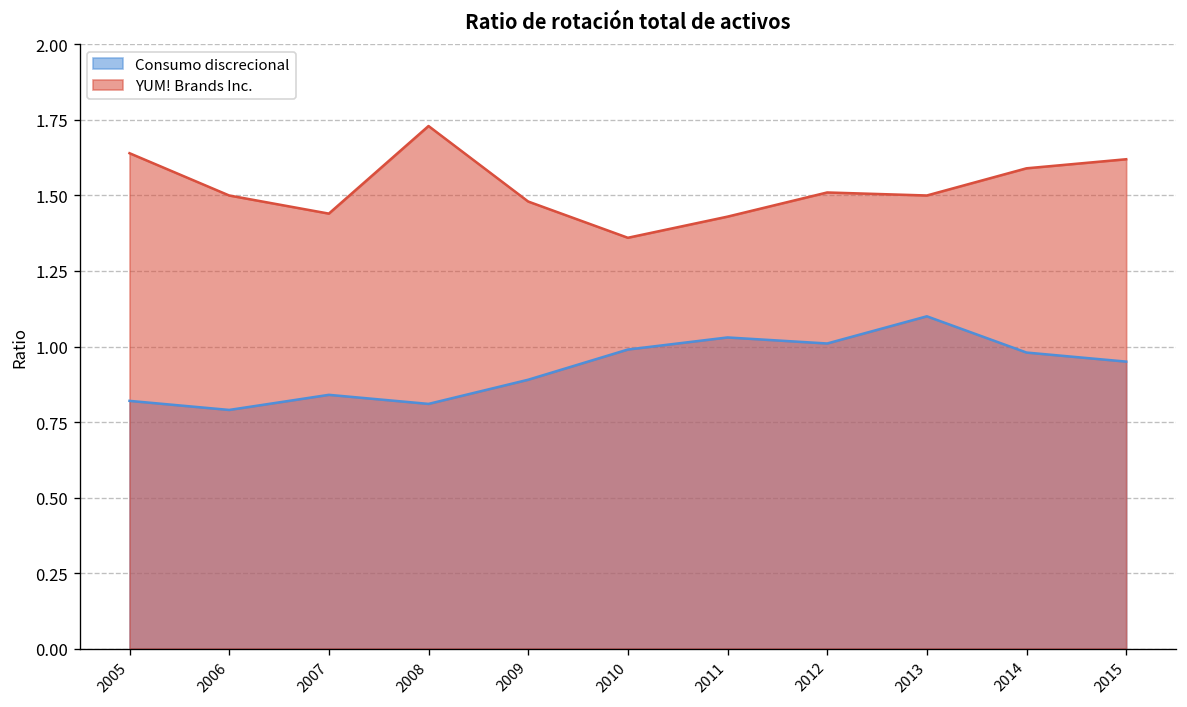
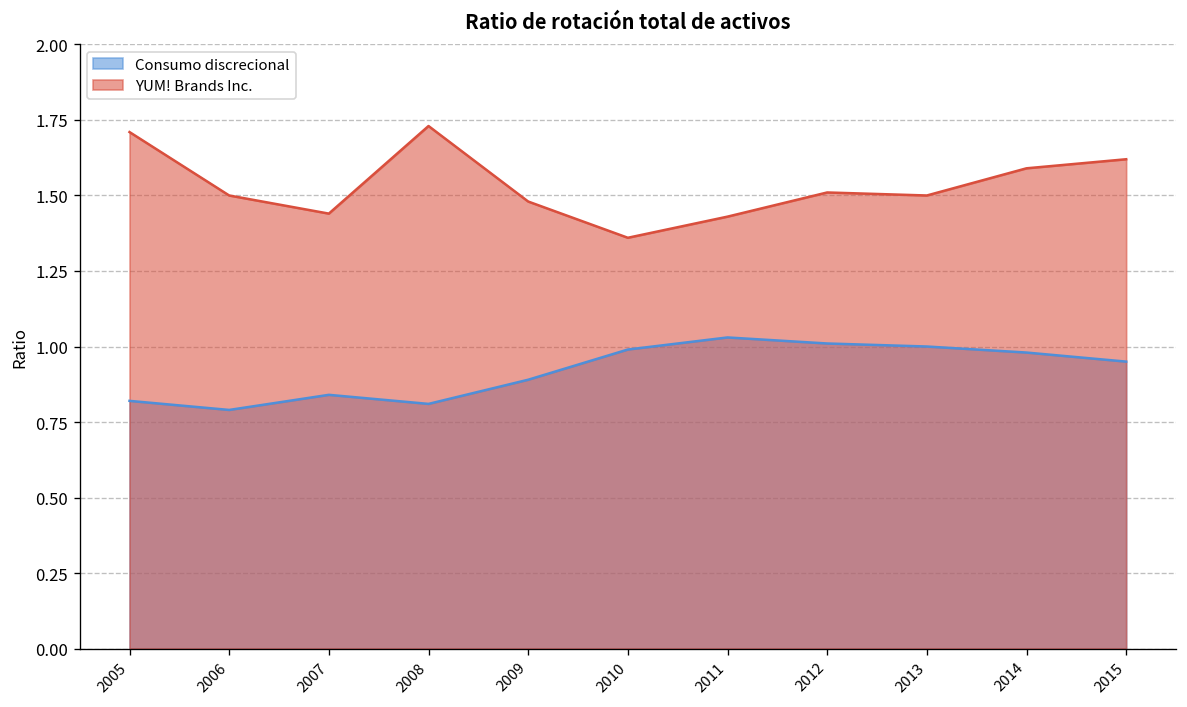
  {
    "Consumo discrecional": {
      "2005": 0.82,
      "2006": 0.79,
      "2007": 0.84,
      "2008": 0.81,
      "2009": 0.89,
      "2010": 0.99,
      "2011": 1.03,
      "2012": 1.01,
-     "2013": 1.1,
+     "2013": 1.0,
      "2014": 0.98,
      "2015": 0.95
    },
    "YUM! Brands Inc.": {
-     "2005": 1.64,
+     "2005": 1.71,
      "2006": 1.50,
      "2007": 1.44,
      "2008": 1.73,
      "2009": 1.48,
      "2010": 1.36,
      "2011": 1.43,
      "2012": 1.51,
      "2013": 1.50,
      "2014": 1.59,
      "2015": 1.62
    }
  }
